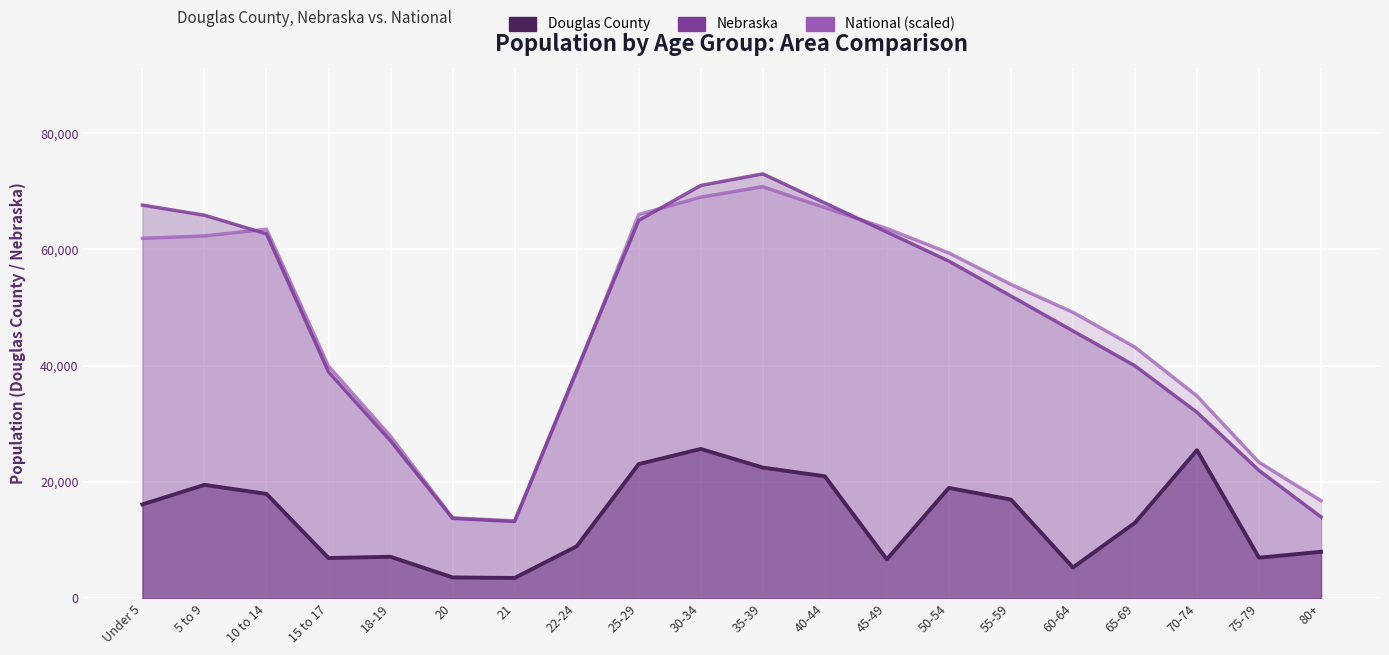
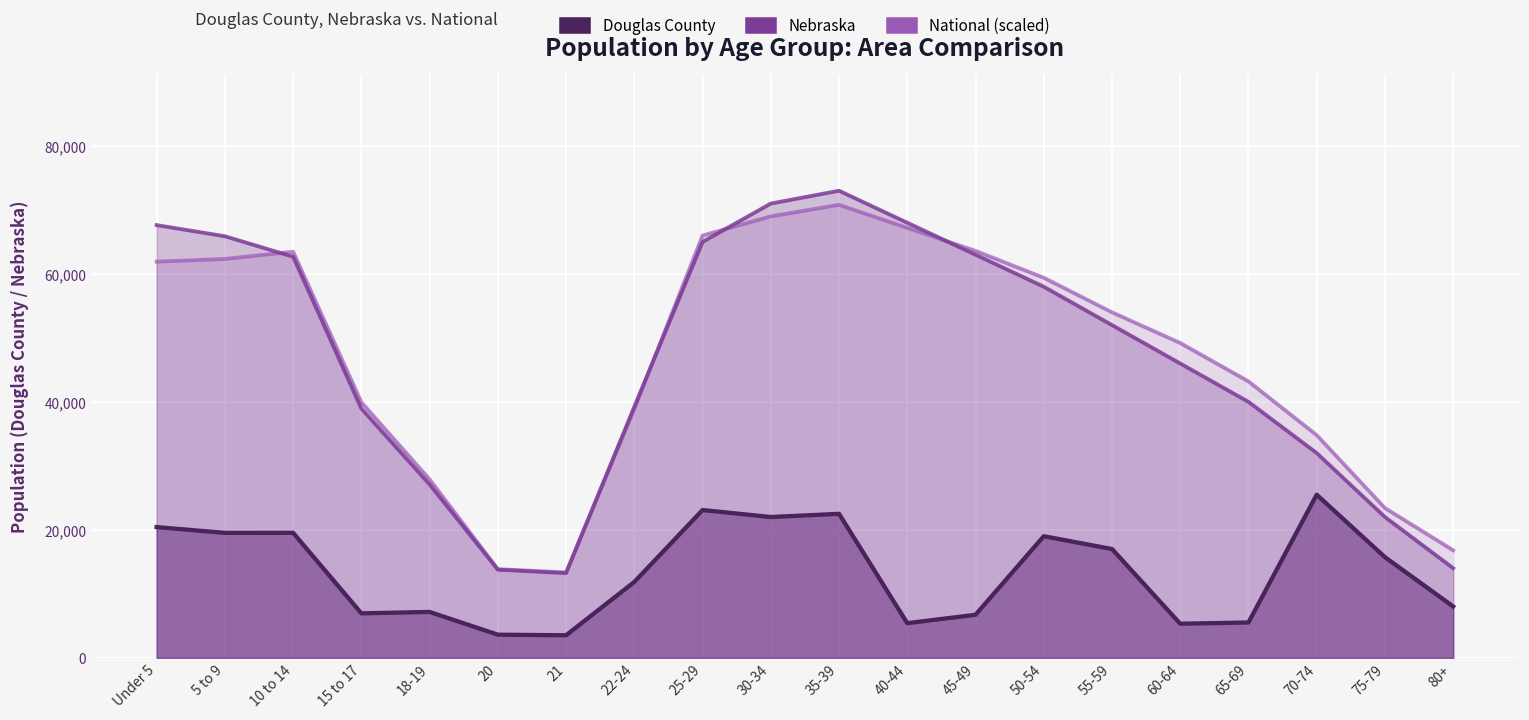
  {
    "Douglas County": {
-     "Under 5": "16,000",
+     "Under 5": "20,000",
      "5 to 9": "20,000",
-     "10 to 14": "18,000",
+     "10 to 14": "20,000",
      "15 to 17": "7,000",
      "18-19": "7,000",
      "20": "4,000",
      "21": "4,000",
-     "22-24": "9,000",
+     "22-24": "12,000",
      "25-29": "23,000",
-     "30-34": "26,000",
+     "30-34": "22,000",
      "35-39": "23,000",
-     "40-44": "21,000",
+     "40-44": "5,000",
      "45-49": "7,000",
      "50-54": "19,000",
      "55-59": "17,000",
      "60-64": "5,000",
-     "65-69": "13,000",
+     "65-69": "6,000",
      "70-74": "25,000",
-     "75-79": "7,000",
+     "75-79": "16,000",
      "80+": "8,000"
    }
  }
